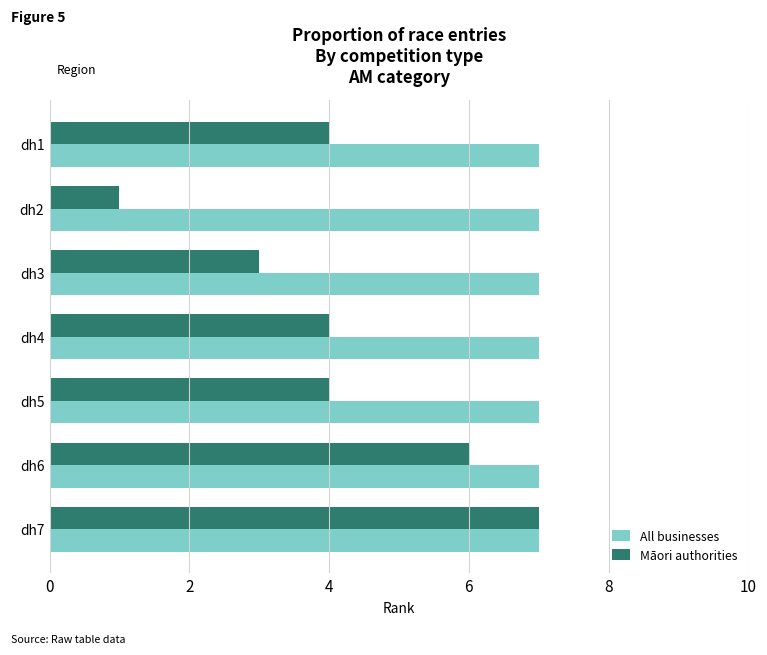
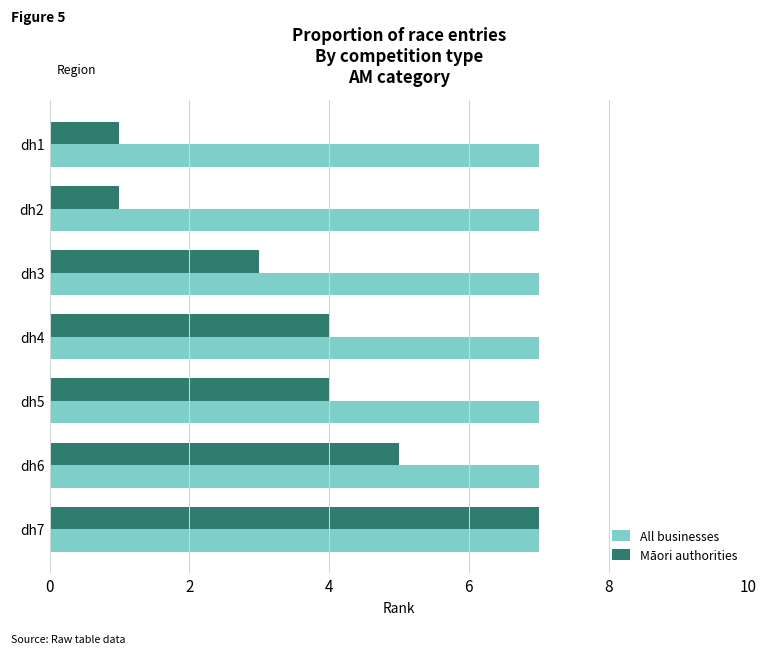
  {
    "All businesses": {
      "dh1": 7,
      "dh2": 7,
      "dh3": 7,
      "dh4": 7,
      "dh5": 7,
      "dh6": 7,
      "dh7": 7
    },
    "Māori authorities": {
-     "dh1": 4,
+     "dh1": 1,
      "dh2": 1,
      "dh3": 3,
      "dh4": 4,
      "dh5": 4,
-     "dh6": 6,
+     "dh6": 5,
      "dh7": 7
    }
  }
